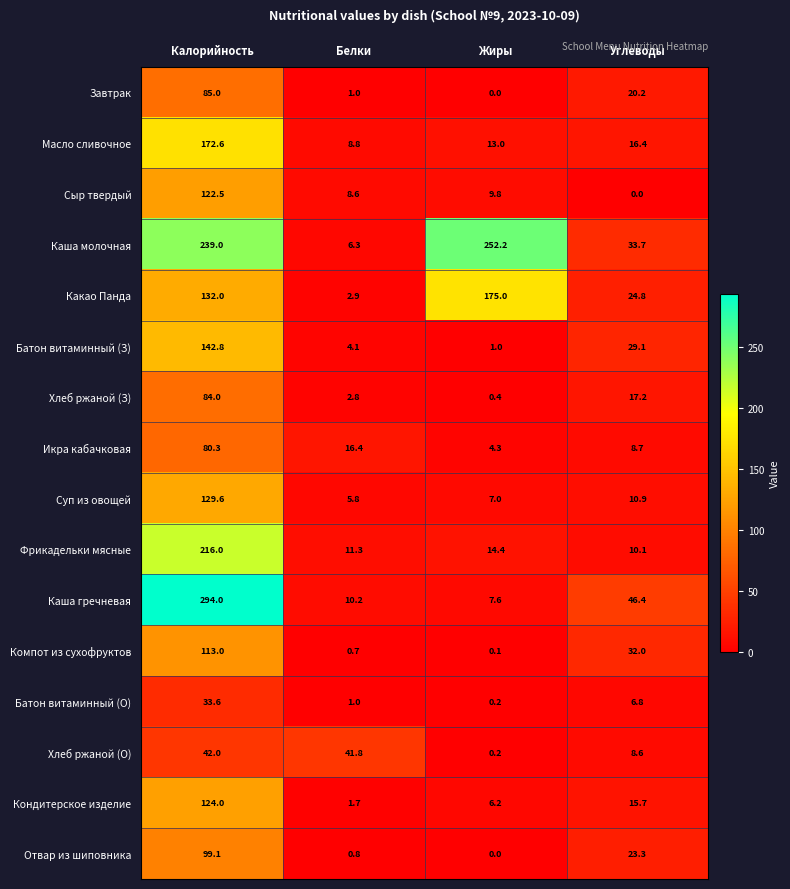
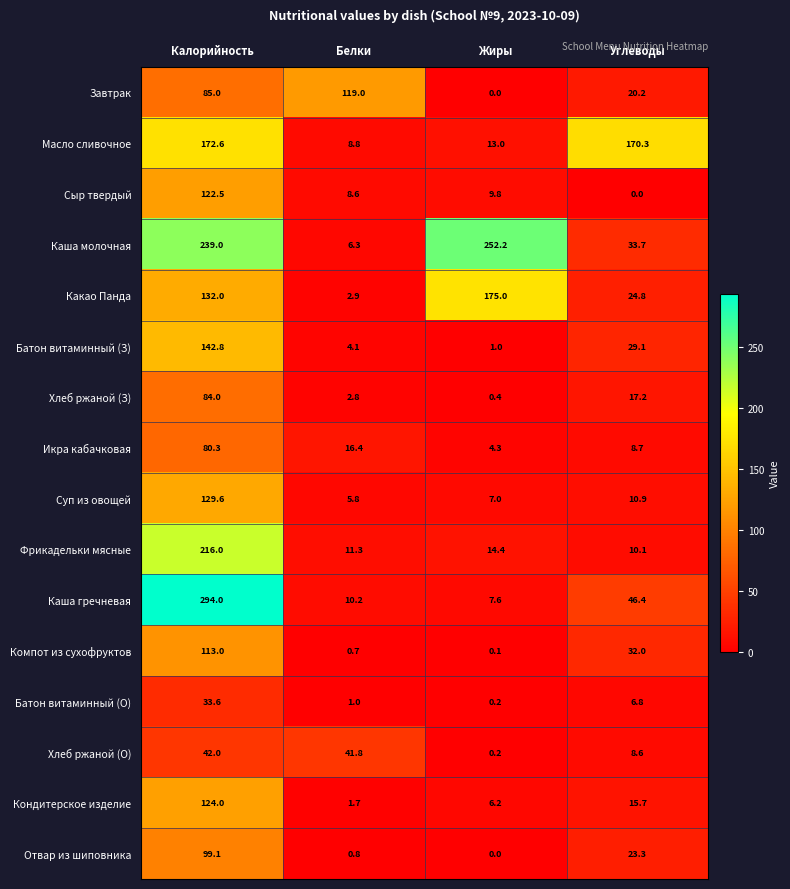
  {
    "Завтрак": {
      "Калорийность": 85.0,
-     "Белки": 1.0,
+     "Белки": 119.0,
      "Жиры": 0.0,
      "Углеводы": 20.2
    },
    "Масло сливочное": {
      "Калорийность": 172.6,
      "Белки": 8.8,
      "Жиры": 13.0,
-     "Углеводы": 16.4
+     "Углеводы": 170.3
    },
    "Сыр твердый": {
      "Калорийность": 122.5,
      "Белки": 8.6,
      "Жиры": 9.8,
      "Углеводы": 0.0
    },
    "Каша молочная": {
      "Калорийность": 239.0,
      "Белки": 6.3,
      "Жиры": 252.2,
      "Углеводы": 33.7
    },
    "Какао Панда": {
      "Калорийность": 132.0,
      "Белки": 2.9,
      "Жиры": 175.0,
      "Углеводы": 24.8
    },
    "Батон витаминный (З)": {
      "Калорийность": 142.8,
      "Белки": 4.1,
      "Жиры": 1.0,
      "Углеводы": 29.1
    },
    "Хлеб ржаной (З)": {
      "Калорийность": 84.0,
      "Белки": 2.8,
      "Жиры": 0.4,
      "Углеводы": 17.2
    },
    "Икра кабачковая": {
      "Калорийность": 80.3,
      "Белки": 16.4,
      "Жиры": 4.3,
      "Углеводы": 8.7
    },
    "Суп из овощей": {
      "Калорийность": 129.6,
      "Белки": 5.8,
      "Жиры": 7.0,
      "Углеводы": 10.9
    },
    "Фрикадельки мясные": {
      "Калорийность": 216.0,
      "Белки": 11.3,
      "Жиры": 14.4,
      "Углеводы": 10.1
    },
    "Каша гречневая": {
      "Калорийность": 294.0,
      "Белки": 10.2,
      "Жиры": 7.6,
      "Углеводы": 46.4
    },
    "Компот из сухофруктов": {
      "Калорийность": 113.0,
      "Белки": 0.7,
      "Жиры": 0.1,
      "Углеводы": 32.0
    },
    "Батон витаминный (О)": {
      "Калорийность": 33.6,
      "Белки": 1.0,
      "Жиры": 0.2,
      "Углеводы": 6.8
    },
    "Хлеб ржаной (О)": {
      "Калорийность": 42.0,
      "Белки": 41.8,
      "Жиры": 0.2,
      "Углеводы": 8.6
    },
    "Кондитерское изделие": {
      "Калорийность": 124.0,
      "Белки": 1.7,
      "Жиры": 6.2,
      "Углеводы": 15.7
    },
    "Отвар из шиповника": {
      "Калорийность": 99.1,
      "Белки": 0.8,
      "Жиры": 0.0,
      "Углеводы": 23.3
    }
  }
